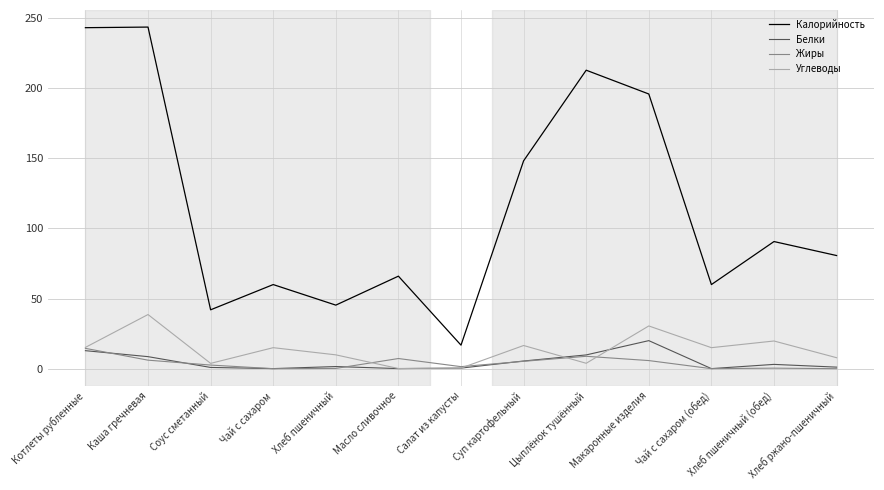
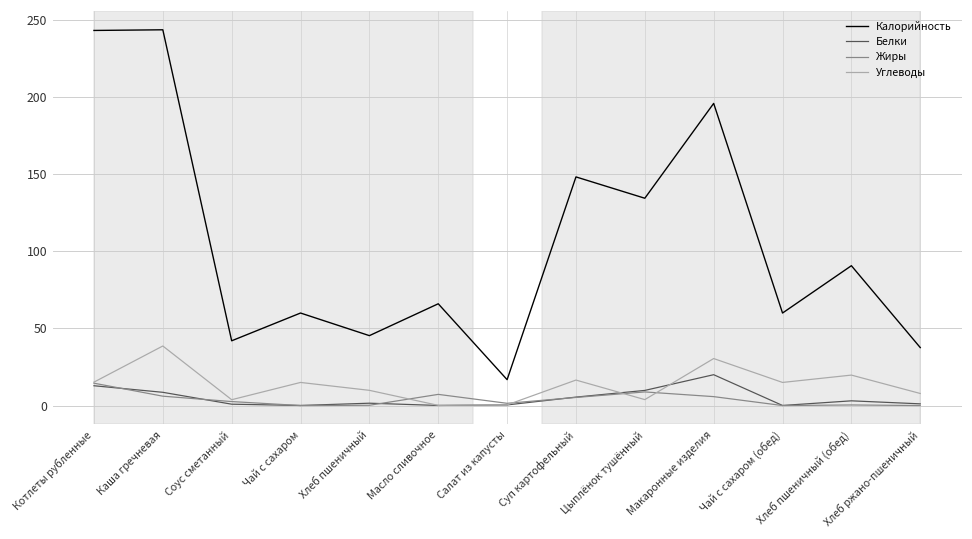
  {
    "Калорийность": {
      "Котлеты рубленные": 243,
      "Каша гречневая": 244,
      "Соус сметанный": 42,
      "Чай с сахаром": 60,
      "Хлеб пшеничный": 45,
      "Масло сливочное": 66,
      "Салат из капусты": 17,
      "Суп картофельный": 148,
-     "Цыплёнок тушённый": 213,
+     "Цыплёнок тушённый": 134,
      "Макаронные изделия": 196,
      "Чай с сахаром (обед)": 60,
      "Хлеб пшеничный (обед)": 91,
-     "Хлеб ржано-пшеничный": 81
+     "Хлеб ржано-пшеничный": 38
    },
    "Белки": {
      "Каша гречневая": 9,
      "Макаронные изделия": 20,
      "Хлеб пшеничный (обед)": 3
    }
  }
